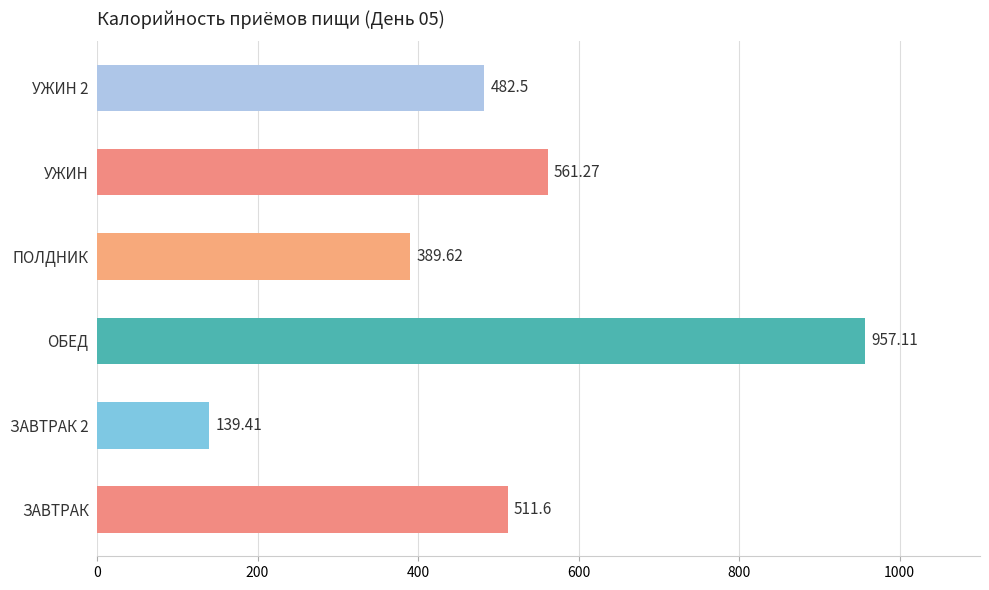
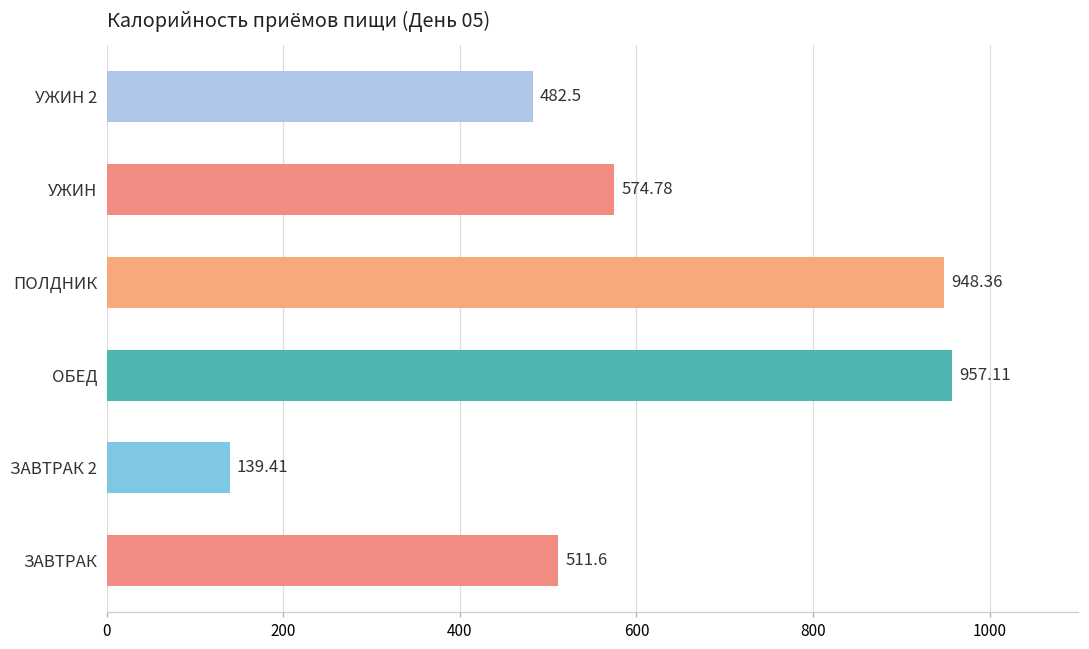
  {
    "УЖИН 2": 482.5,
-   "УЖИН": 561.27,
-   "ПОЛДНИК": 389.62,
+   "УЖИН": 574.78,
+   "ПОЛДНИК": 948.36,
    "ОБЕД": 957.11,
    "ЗАВТРАК 2": 139.41,
    "ЗАВТРАК": 511.6
  }
